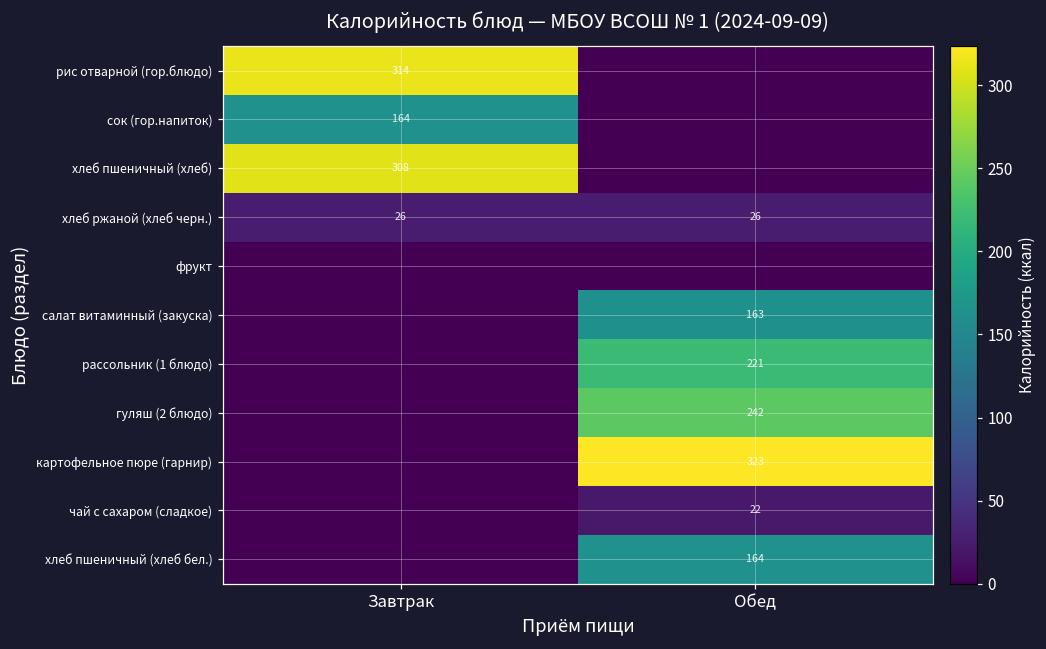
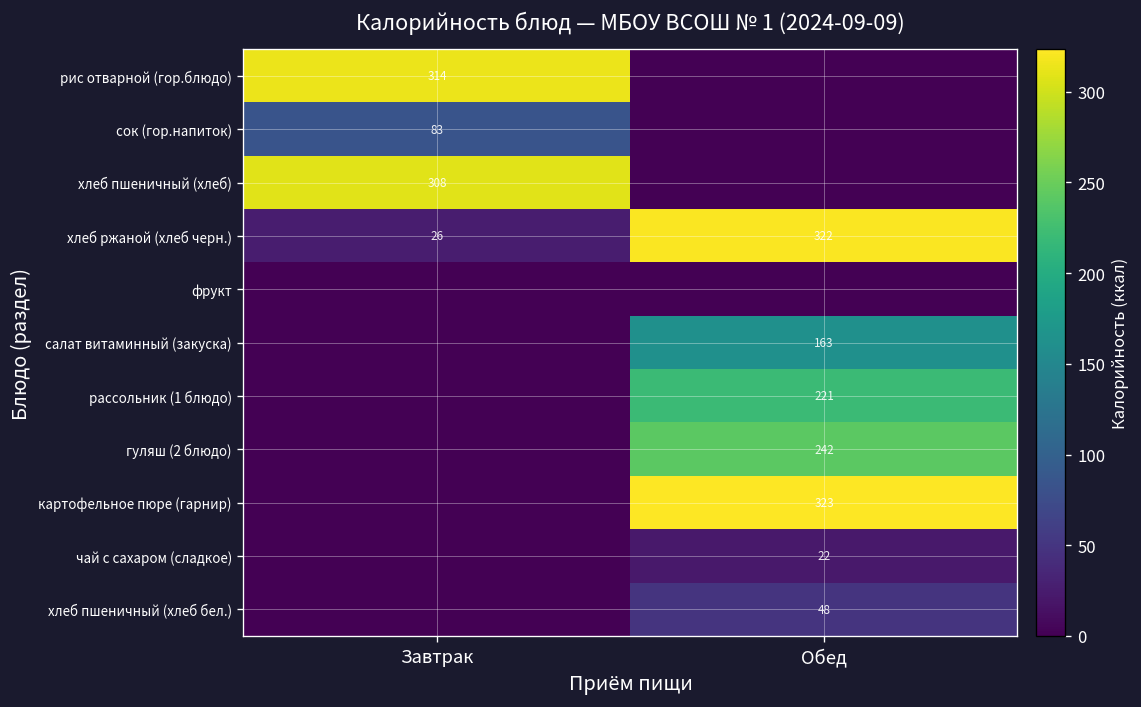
  {
    "рис отварной (гор.блюдо)": {
      "Завтрак": 314
    },
    "сок (гор.напиток)": {
-     "Завтрак": 164
+     "Завтрак": 83
    },
    "хлеб пшеничный (хлеб)": {
      "Завтрак": 308
    },
    "хлеб ржаной (хлеб черн.)": {
      "Завтрак": 26,
-     "Обед": 26
+     "Обед": 322
    },
    "салат витаминный (закуска)": {
      "Обед": 163
    },
    "рассольник (1 блюдо)": {
      "Обед": 221
    },
    "гуляш (2 блюдо)": {
      "Обед": 242
    },
    "картофельное пюре (гарнир)": {
      "Обед": 323
    },
    "чай с сахаром (сладкое)": {
      "Обед": 22
    },
    "хлеб пшеничный (хлеб бел.)": {
-     "Обед": 164
+     "Обед": 48
    }
  }
